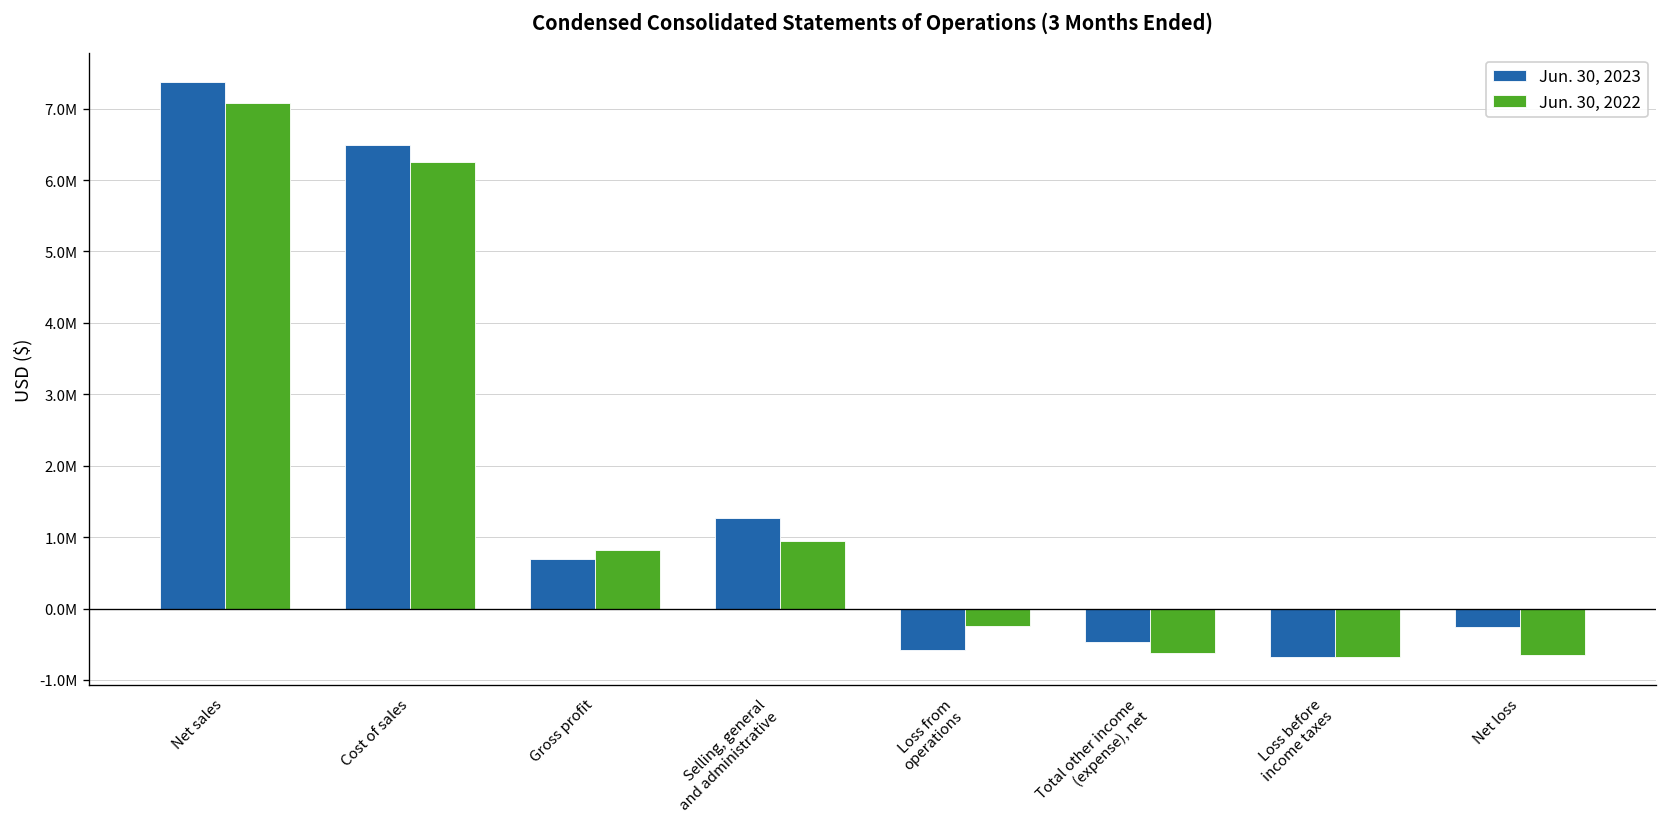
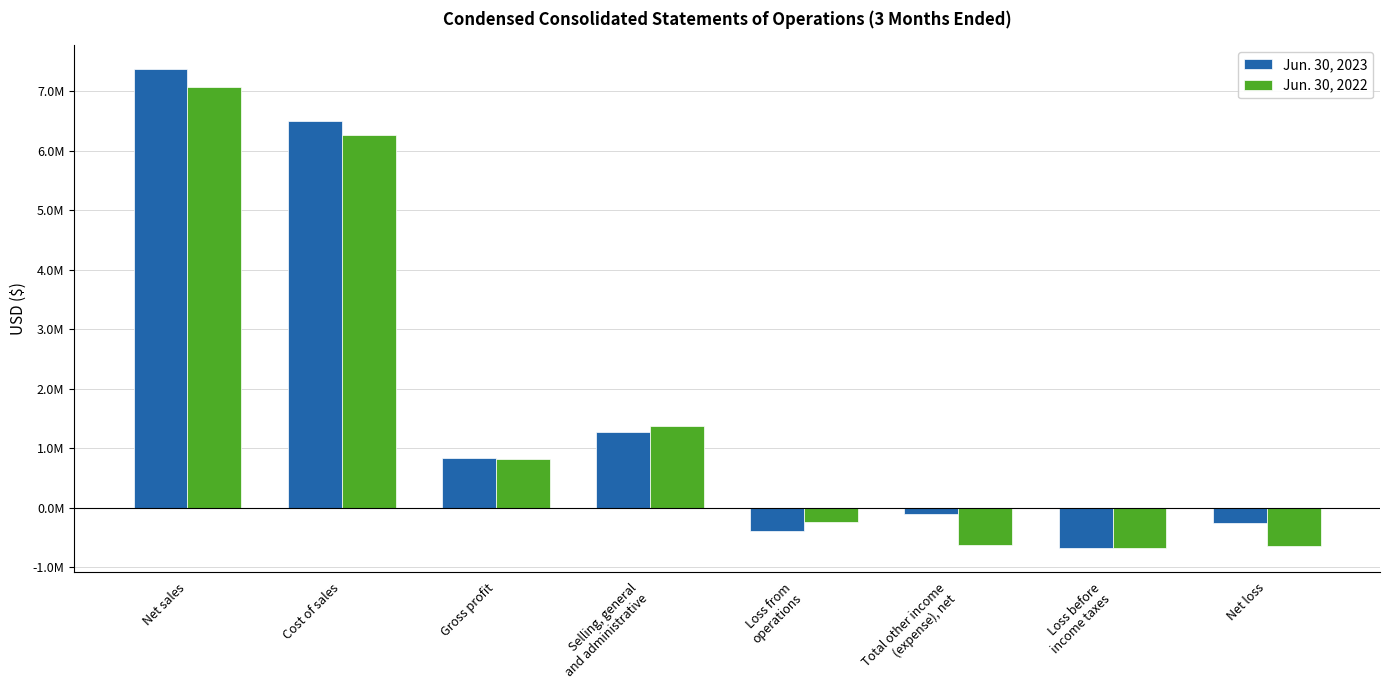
  {
    "Jun. 30, 2023": {
      "Net sales": 7400000,
      "Cost of sales": 6500000,
-     "Gross profit": 700000,
+     "Gross profit": 800000,
      "Selling, general and administrative": 1300000,
-     "Loss from operations": -600000,
-     "Total other income (expense), net": -500000,
+     "Loss from operations": -400000,
+     "Total other income (expense), net": -100000,
      "Loss before income taxes": -700000,
      "Net loss": -300000
    },
    "Jun. 30, 2022": {
      "Net sales": 7100000,
      "Cost of sales": 6300000,
      "Gross profit": 800000,
-     "Selling, general and administrative": 900000,
+     "Selling, general and administrative": 1400000,
      "Loss from operations": -200000,
      "Total other income (expense), net": -600000,
      "Loss before income taxes": -700000,
      "Net loss": -600000
    }
  }
